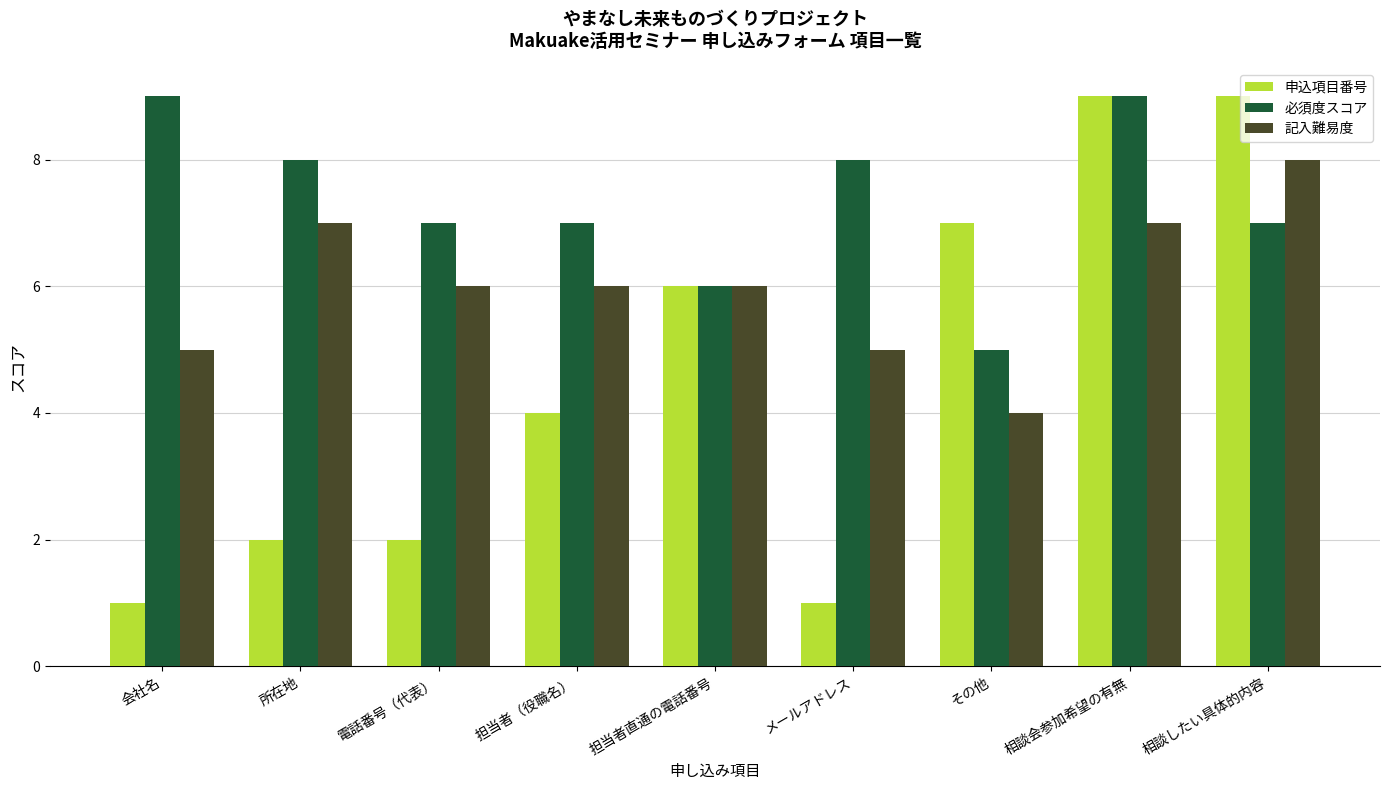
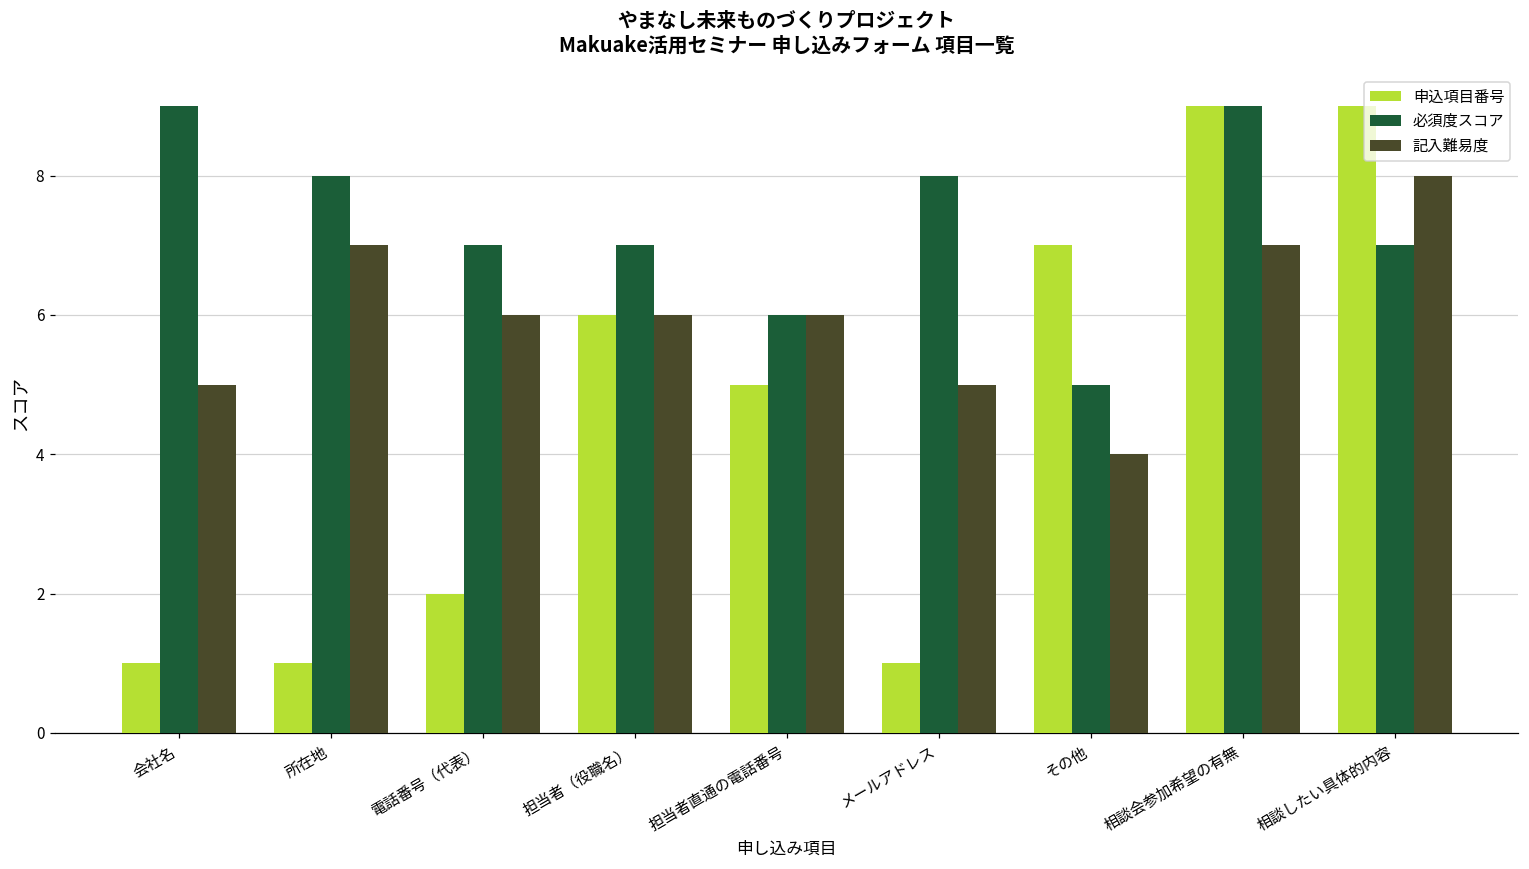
  {
    "申込項目番号": {
      "会社名": 1,
-     "所在地": 2,
+     "所在地": 1,
      "電話番号（代表）": 2,
-     "担当者（役職名）": 4,
-     "担当者直通の電話番号": 6,
+     "担当者（役職名）": 6,
+     "担当者直通の電話番号": 5,
      "メールアドレス": 1,
      "その他": 7,
      "相談会参加希望の有無": 9,
      "相談したい具体的内容": 9
    }
  }
